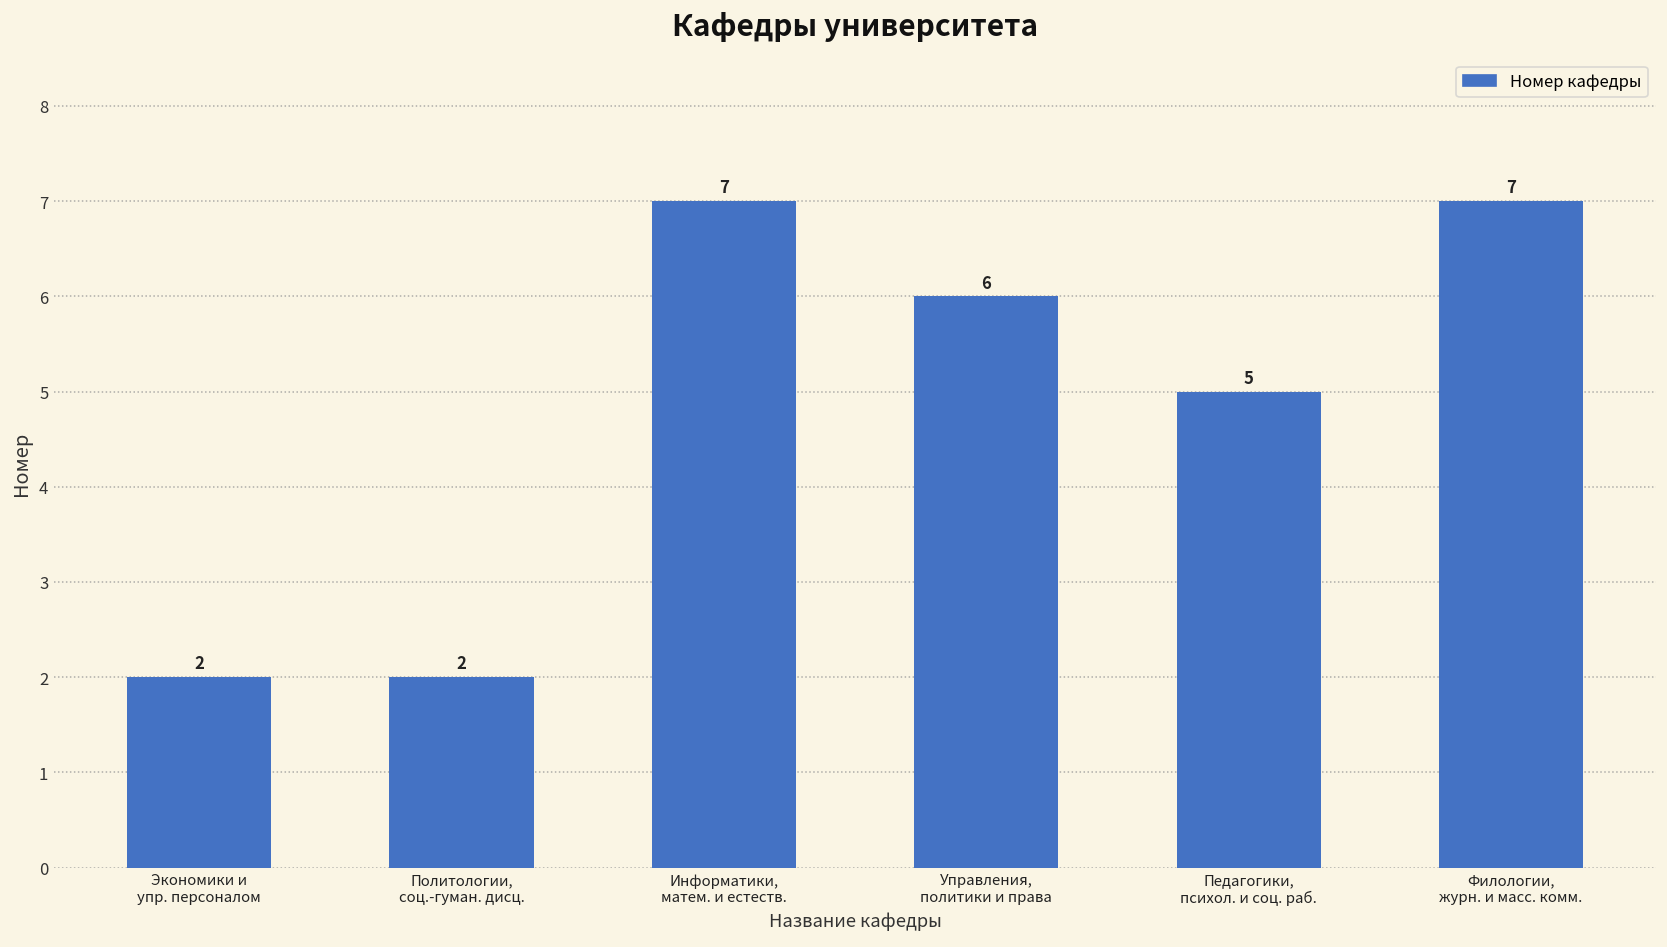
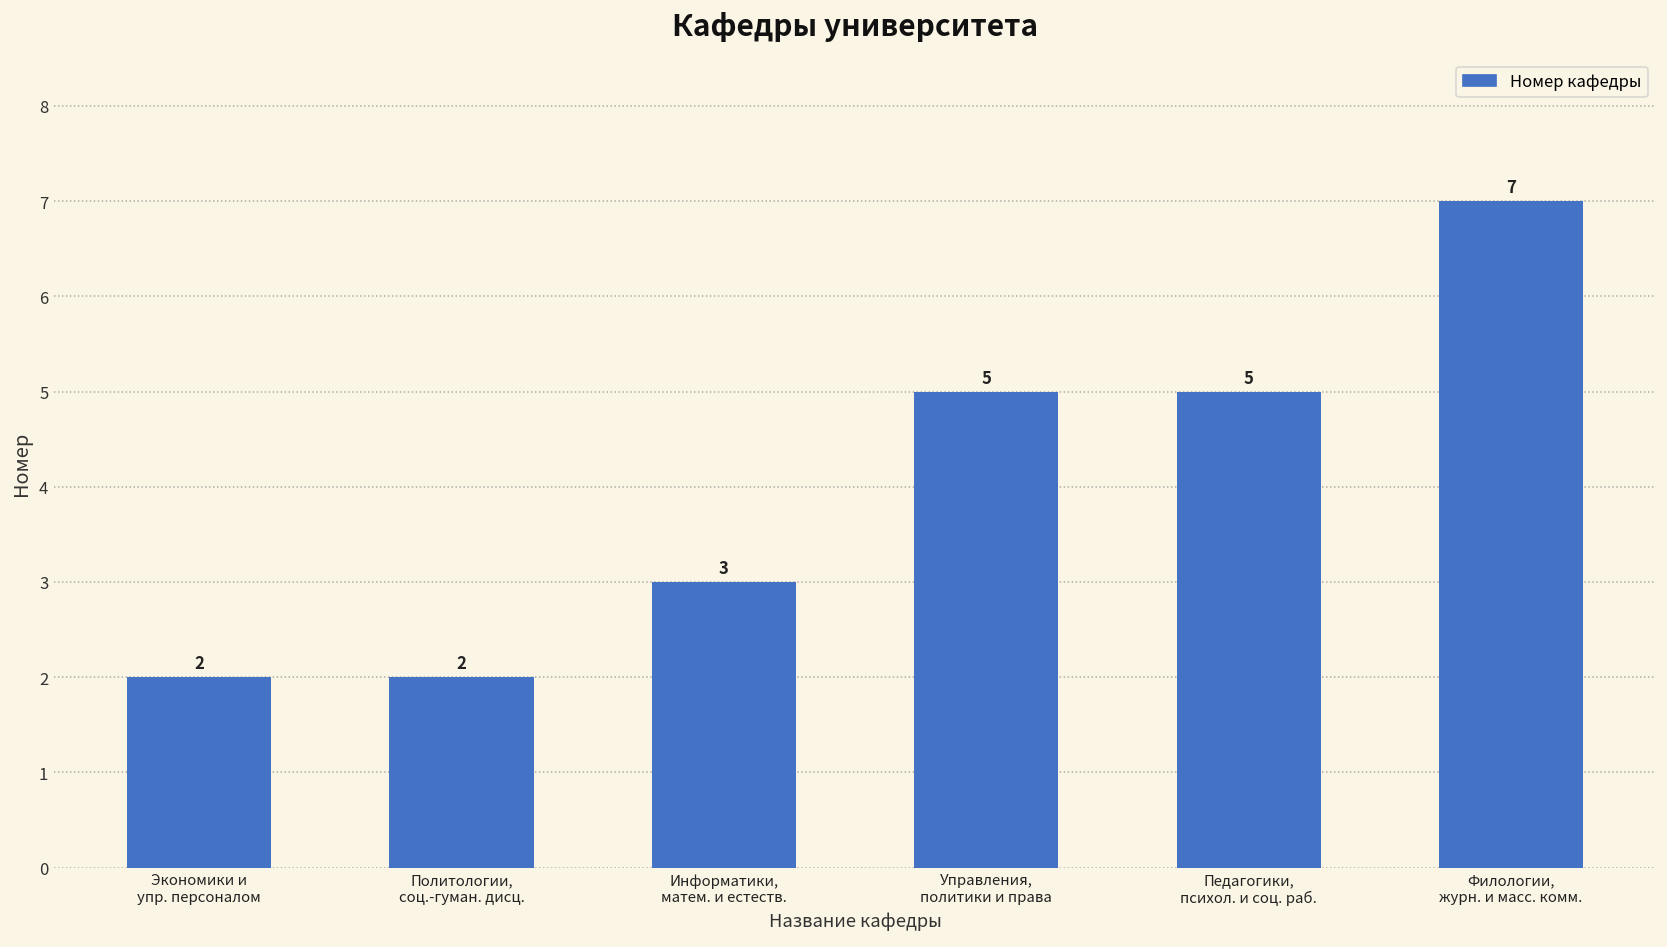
  {
    "Экономики и упр. персоналом": 2,
    "Политологии, соц.-гуман. дисц.": 2,
-   "Информатики, матем. и естеств.": 7,
-   "Управления, политики и права": 6,
+   "Информатики, матем. и естеств.": 3,
+   "Управления, политики и права": 5,
    "Педагогики, психол. и соц. раб.": 5,
    "Филологии, журн. и масс. комм.": 7
  }
